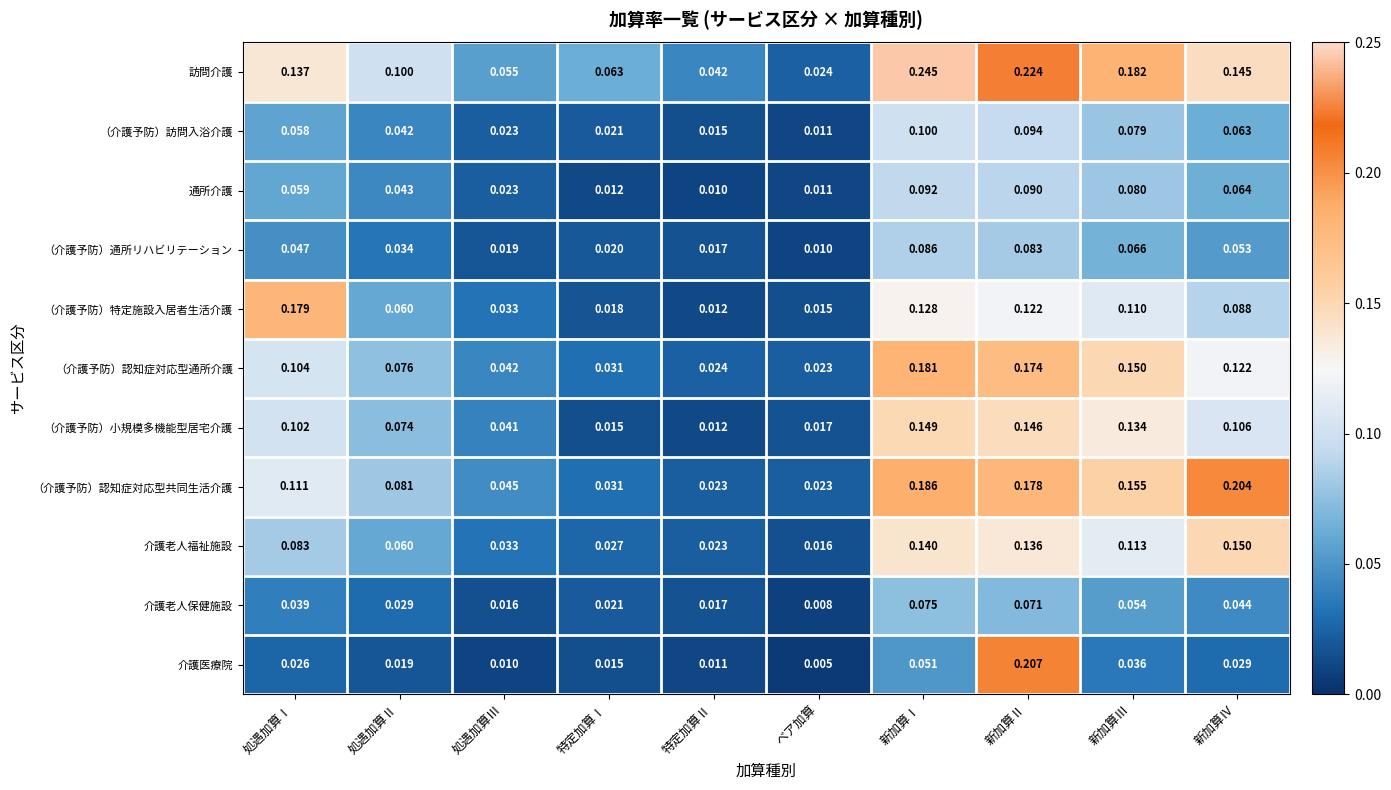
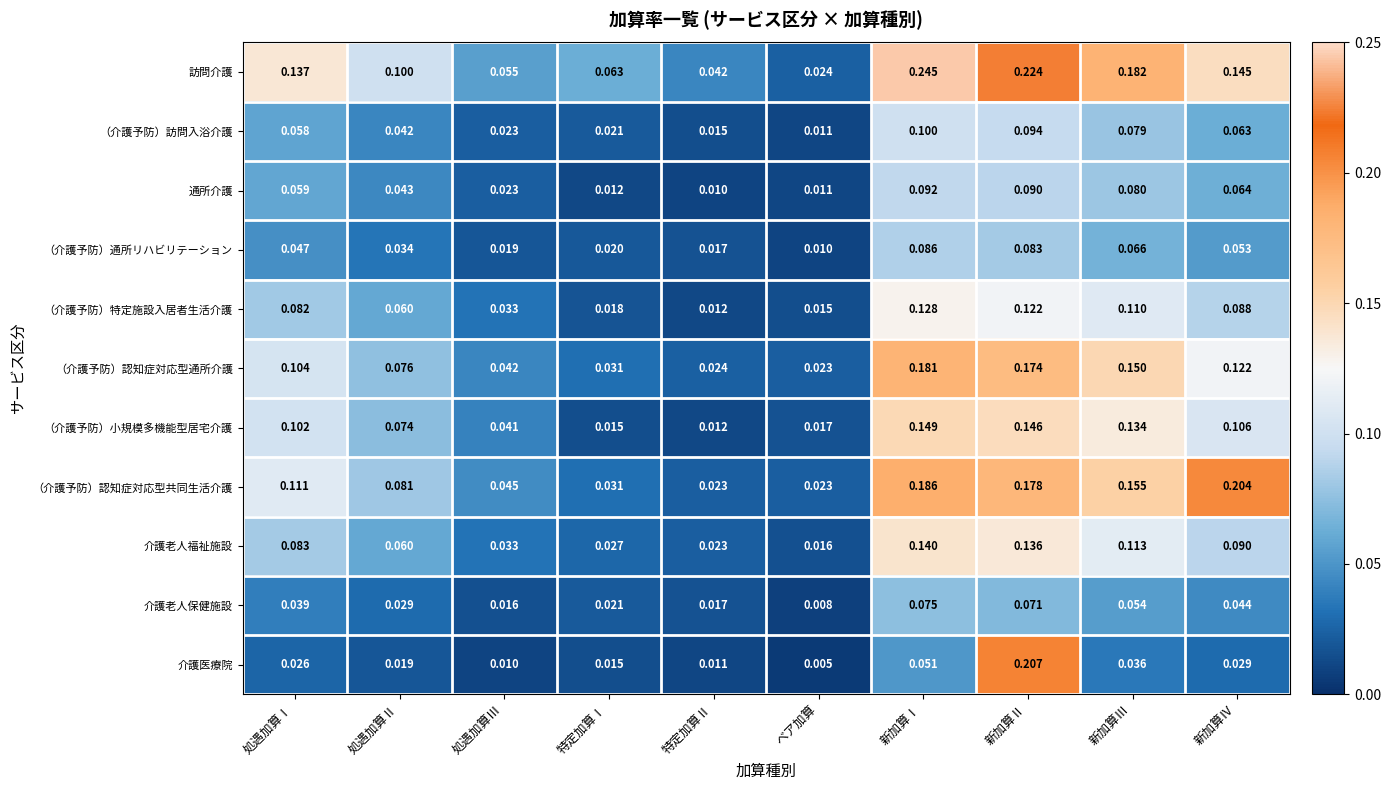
  {
    "訪問介護": {
      "処遇加算Ⅰ": 0.137,
      "処遇加算Ⅱ": 0.100,
      "処遇加算Ⅲ": 0.055,
      "特定加算Ⅰ": 0.063,
      "特定加算Ⅱ": 0.042,
      "ベア加算": 0.024,
      "新加算Ⅰ": 0.245,
      "新加算Ⅱ": 0.224,
      "新加算Ⅲ": 0.182,
      "新加算Ⅳ": 0.145
    },
    "（介護予防）訪問入浴介護": {
      "処遇加算Ⅰ": 0.058,
      "処遇加算Ⅱ": 0.042,
      "処遇加算Ⅲ": 0.023,
      "特定加算Ⅰ": 0.021,
      "特定加算Ⅱ": 0.015,
      "ベア加算": 0.011,
      "新加算Ⅰ": 0.100,
      "新加算Ⅱ": 0.094,
      "新加算Ⅲ": 0.079,
      "新加算Ⅳ": 0.063
    },
    "通所介護": {
      "処遇加算Ⅰ": 0.059,
      "処遇加算Ⅱ": 0.043,
      "処遇加算Ⅲ": 0.023,
      "特定加算Ⅰ": 0.012,
      "特定加算Ⅱ": 0.010,
      "ベア加算": 0.011,
      "新加算Ⅰ": 0.092,
      "新加算Ⅱ": 0.090,
      "新加算Ⅲ": 0.080,
      "新加算Ⅳ": 0.064
    },
    "（介護予防）通所リハビリテーション": {
      "処遇加算Ⅰ": 0.047,
      "処遇加算Ⅱ": 0.034,
      "処遇加算Ⅲ": 0.019,
      "特定加算Ⅰ": 0.020,
      "特定加算Ⅱ": 0.017,
      "ベア加算": 0.010,
      "新加算Ⅰ": 0.086,
      "新加算Ⅱ": 0.083,
      "新加算Ⅲ": 0.066,
      "新加算Ⅳ": 0.053
    },
    "（介護予防）特定施設入居者生活介護": {
-     "処遇加算Ⅰ": 0.179,
+     "処遇加算Ⅰ": 0.082,
      "処遇加算Ⅱ": 0.060,
      "処遇加算Ⅲ": 0.033,
      "特定加算Ⅰ": 0.018,
      "特定加算Ⅱ": 0.012,
      "ベア加算": 0.015,
      "新加算Ⅰ": 0.128,
      "新加算Ⅱ": 0.122,
      "新加算Ⅲ": 0.110,
      "新加算Ⅳ": 0.088
    },
    "（介護予防）認知症対応型通所介護": {
      "処遇加算Ⅰ": 0.104,
      "処遇加算Ⅱ": 0.076,
      "処遇加算Ⅲ": 0.042,
      "特定加算Ⅰ": 0.031,
      "特定加算Ⅱ": 0.024,
      "ベア加算": 0.023,
      "新加算Ⅰ": 0.181,
      "新加算Ⅱ": 0.174,
      "新加算Ⅲ": 0.150,
      "新加算Ⅳ": 0.122
    },
    "（介護予防）小規模多機能型居宅介護": {
      "処遇加算Ⅰ": 0.102,
      "処遇加算Ⅱ": 0.074,
      "処遇加算Ⅲ": 0.041,
      "特定加算Ⅰ": 0.015,
      "特定加算Ⅱ": 0.012,
      "ベア加算": 0.017,
      "新加算Ⅰ": 0.149,
      "新加算Ⅱ": 0.146,
      "新加算Ⅲ": 0.134,
      "新加算Ⅳ": 0.106
    },
    "（介護予防）認知症対応型共同生活介護": {
      "処遇加算Ⅰ": 0.111,
      "処遇加算Ⅱ": 0.081,
      "処遇加算Ⅲ": 0.045,
      "特定加算Ⅰ": 0.031,
      "特定加算Ⅱ": 0.023,
      "ベア加算": 0.023,
      "新加算Ⅰ": 0.186,
      "新加算Ⅱ": 0.178,
      "新加算Ⅲ": 0.155,
      "新加算Ⅳ": 0.204
    },
    "介護老人福祉施設": {
      "処遇加算Ⅰ": 0.083,
      "処遇加算Ⅱ": 0.060,
      "処遇加算Ⅲ": 0.033,
      "特定加算Ⅰ": 0.027,
      "特定加算Ⅱ": 0.023,
      "ベア加算": 0.016,
      "新加算Ⅰ": 0.140,
      "新加算Ⅱ": 0.136,
      "新加算Ⅲ": 0.113,
-     "新加算Ⅳ": 0.150
+     "新加算Ⅳ": 0.090
    },
    "介護老人保健施設": {
      "処遇加算Ⅰ": 0.039,
      "処遇加算Ⅱ": 0.029,
      "処遇加算Ⅲ": 0.016,
      "特定加算Ⅰ": 0.021,
      "特定加算Ⅱ": 0.017,
      "ベア加算": 0.008,
      "新加算Ⅰ": 0.075,
      "新加算Ⅱ": 0.071,
      "新加算Ⅲ": 0.054,
      "新加算Ⅳ": 0.044
    },
    "介護医療院": {
      "処遇加算Ⅰ": 0.026,
      "処遇加算Ⅱ": 0.019,
      "処遇加算Ⅲ": 0.010,
      "特定加算Ⅰ": 0.015,
      "特定加算Ⅱ": 0.011,
      "ベア加算": 0.005,
      "新加算Ⅰ": 0.051,
      "新加算Ⅱ": 0.207,
      "新加算Ⅲ": 0.036,
      "新加算Ⅳ": 0.029
    }
  }
